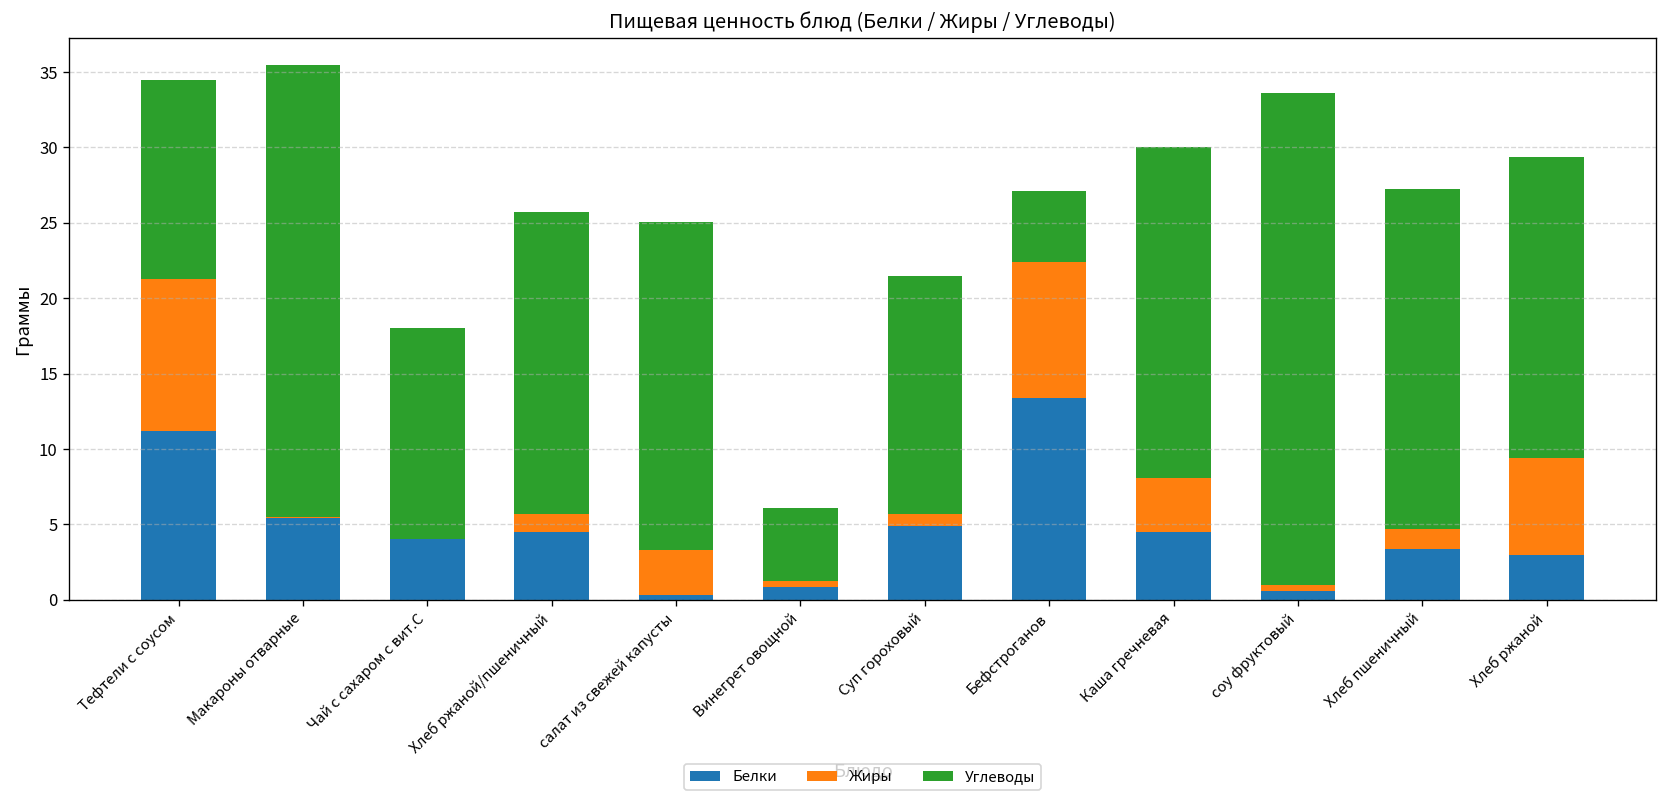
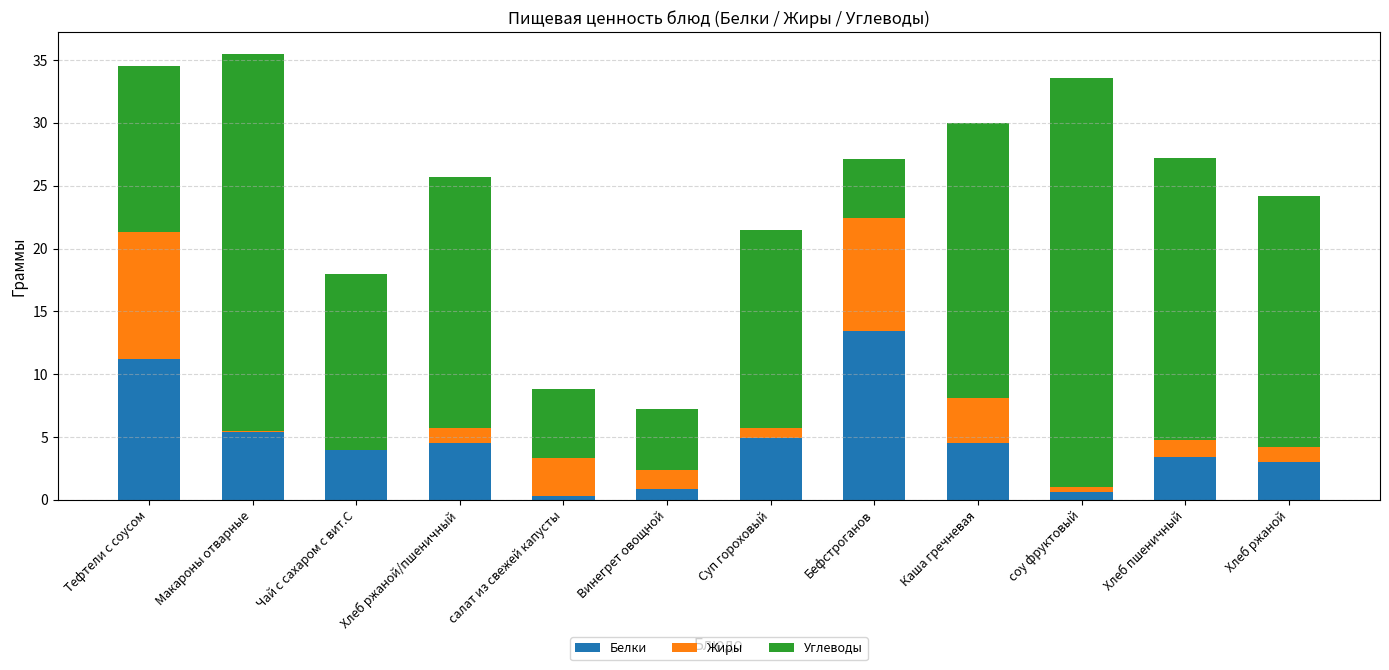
  {
    "Белки": {
      "Тефтели с соусом": 11.2,
      "Макароны отварные": 5.4,
      "Чай с сахаром с вит.С": 4.0,
      "Хлеб ржаной/пшеничный": 4.5,
      "салат из свежей капусты": 0.3,
      "Винегрет овощной": 0.8,
      "Суп гороховый": 4.9,
      "Бефстроганов": 13.4,
      "Каша гречневая": 4.5,
      "соу фруктовый": 0.6,
      "Хлеб пшеничный": 3.4,
      "Хлеб ржаной": 3.0
    },
    "Жиры": {
      "Тефтели с соусом": 10.1,
      "Чай с сахаром с вит.С": 0.0,
      "Хлеб ржаной/пшеничный": 1.2,
      "салат из свежей капусты": 3.0,
-     "Винегрет овощной": 0.4,
+     "Винегрет овощной": 1.6,
      "Суп гороховый": 0.8,
      "Бефстроганов": 9.0,
      "Каша гречневая": 3.6,
      "соу фруктовый": 0.4,
      "Хлеб пшеничный": 1.3,
-     "Хлеб ржаной": 6.4
+     "Хлеб ржаной": 1.2
    },
    "Углеводы": {
      "Тефтели с соусом": 13.2,
      "Макароны отварные": 30.0,
      "Чай с сахаром с вит.С": 14.0,
      "Хлеб ржаной/пшеничный": 20.0,
-     "салат из свежей капусты": 21.7,
+     "салат из свежей капусты": 5.5,
      "Винегрет овощной": 4.9,
      "Суп гороховый": 15.8,
      "Бефстроганов": 4.7,
      "Каша гречневая": 21.9,
      "соу фруктовый": 32.6,
      "Хлеб пшеничный": 22.5,
      "Хлеб ржаной": 20.0
    }
  }
